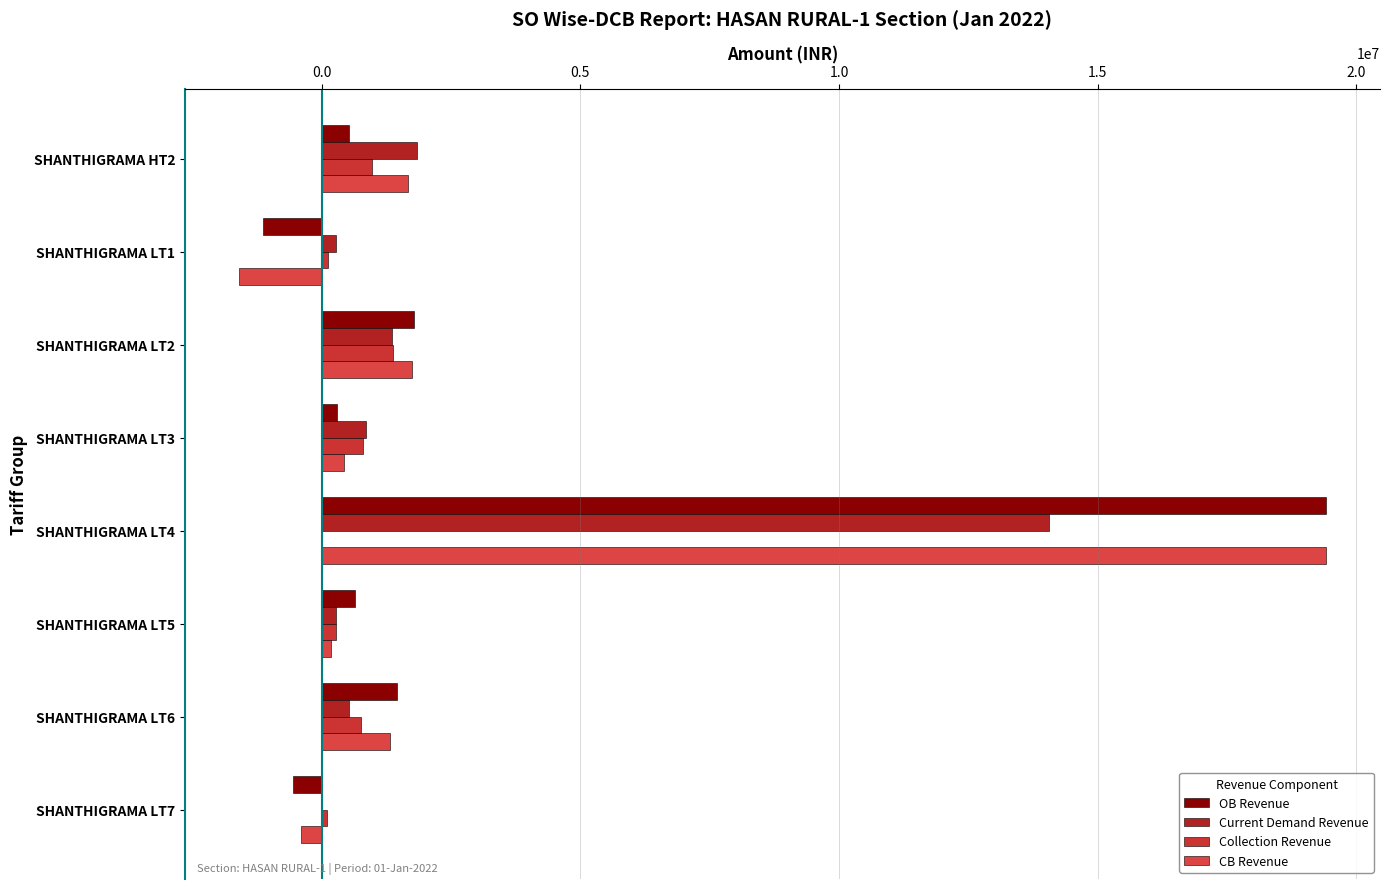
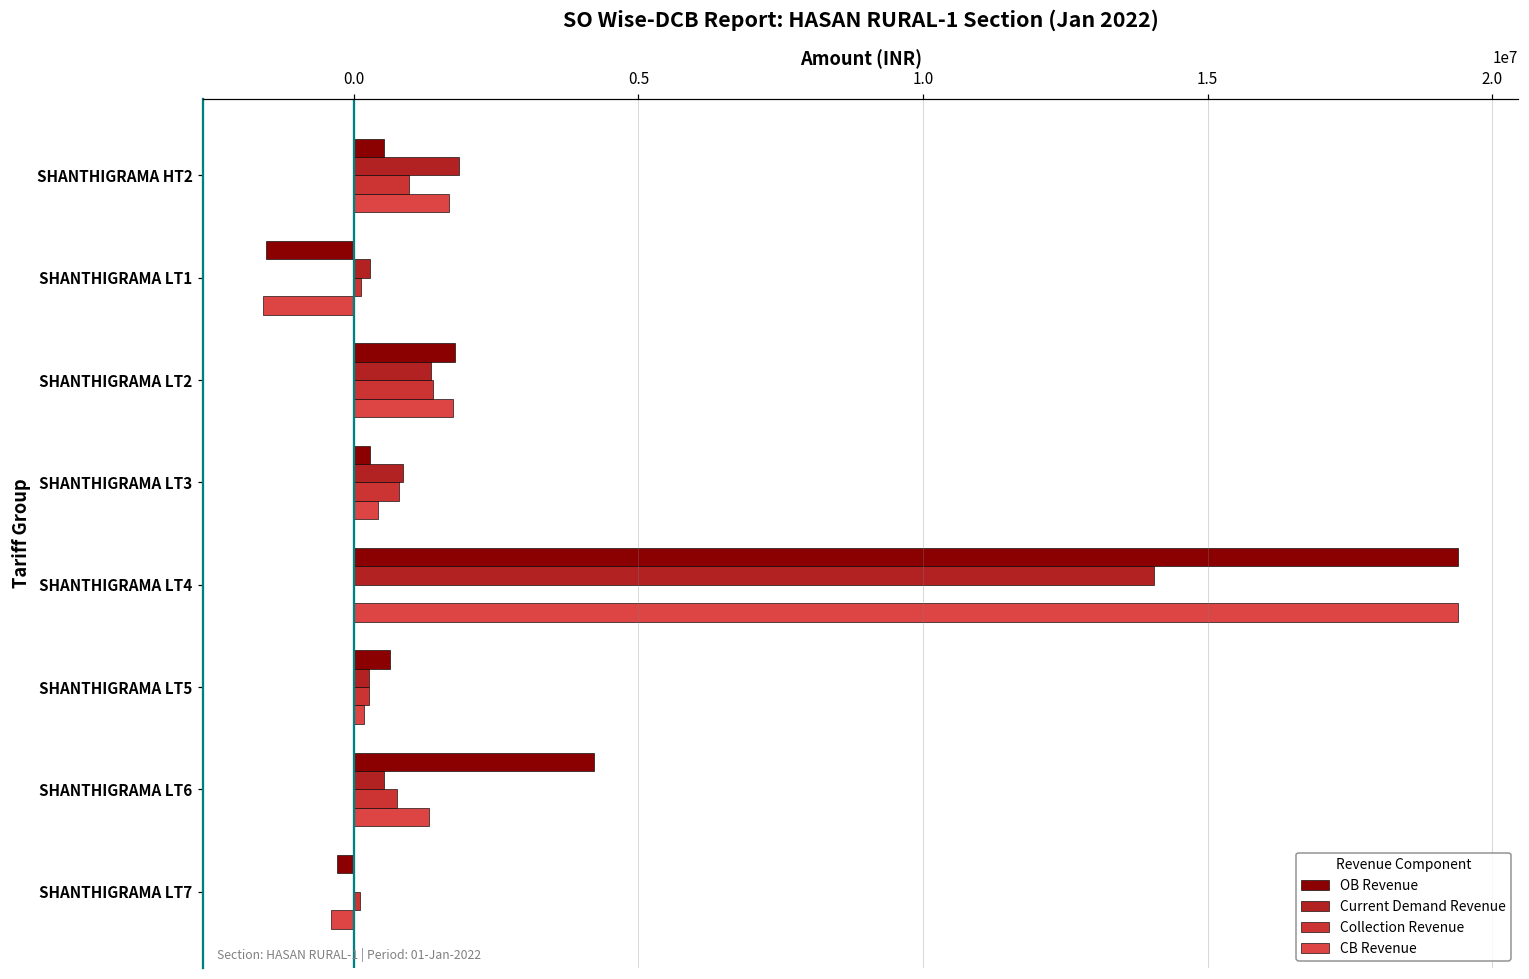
  {
    "OB Revenue": {
      "SHANTHIGRAMA HT2": 500000,
-     "SHANTHIGRAMA LT1": -1100000,
+     "SHANTHIGRAMA LT1": -1500000,
      "SHANTHIGRAMA LT2": 1800000,
      "SHANTHIGRAMA LT3": 300000,
      "SHANTHIGRAMA LT4": 19400000,
      "SHANTHIGRAMA LT5": 600000,
-     "SHANTHIGRAMA LT6": 1500000,
-     "SHANTHIGRAMA LT7": -500000
+     "SHANTHIGRAMA LT6": 4200000,
+     "SHANTHIGRAMA LT7": -300000
    }
  }
